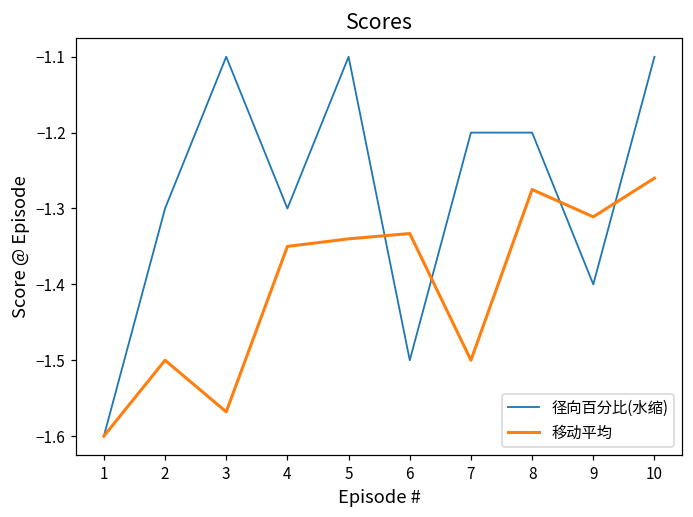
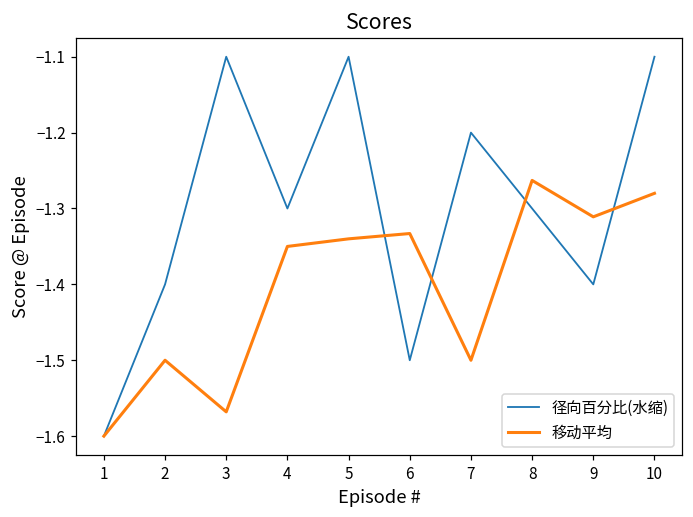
  {
    "径向百分比(水缩)": {
-     "2": -1.3,
+     "2": -1.4,
      "3": -1.1,
      "4": -1.3,
      "5": -1.1,
      "6": -1.5,
      "7": -1.2,
-     "8": -1.2,
+     "8": -1.3,
      "9": -1.4,
      "10": -1.1
    },
    "移动平均": {
      "2": -1.50,
      "3": -1.57,
      "4": -1.35,
      "5": -1.34,
      "6": -1.33,
      "7": -1.50,
-     "8": -1.28,
+     "8": -1.26,
      "9": -1.31,
-     "10": -1.26
+     "10": -1.28
    }
  }
